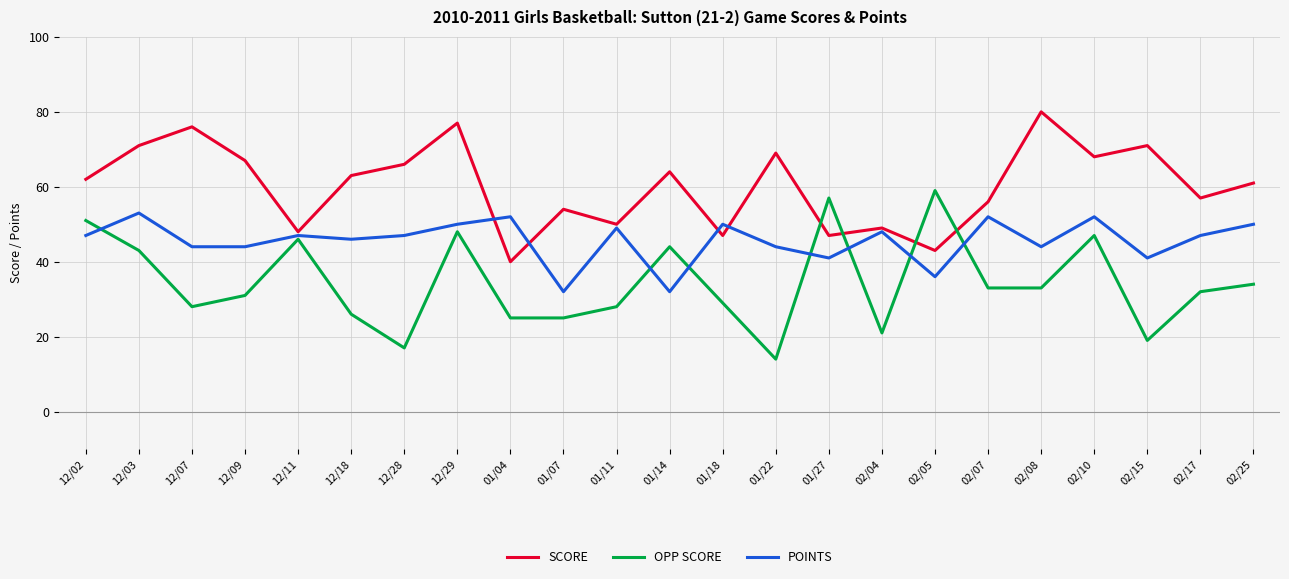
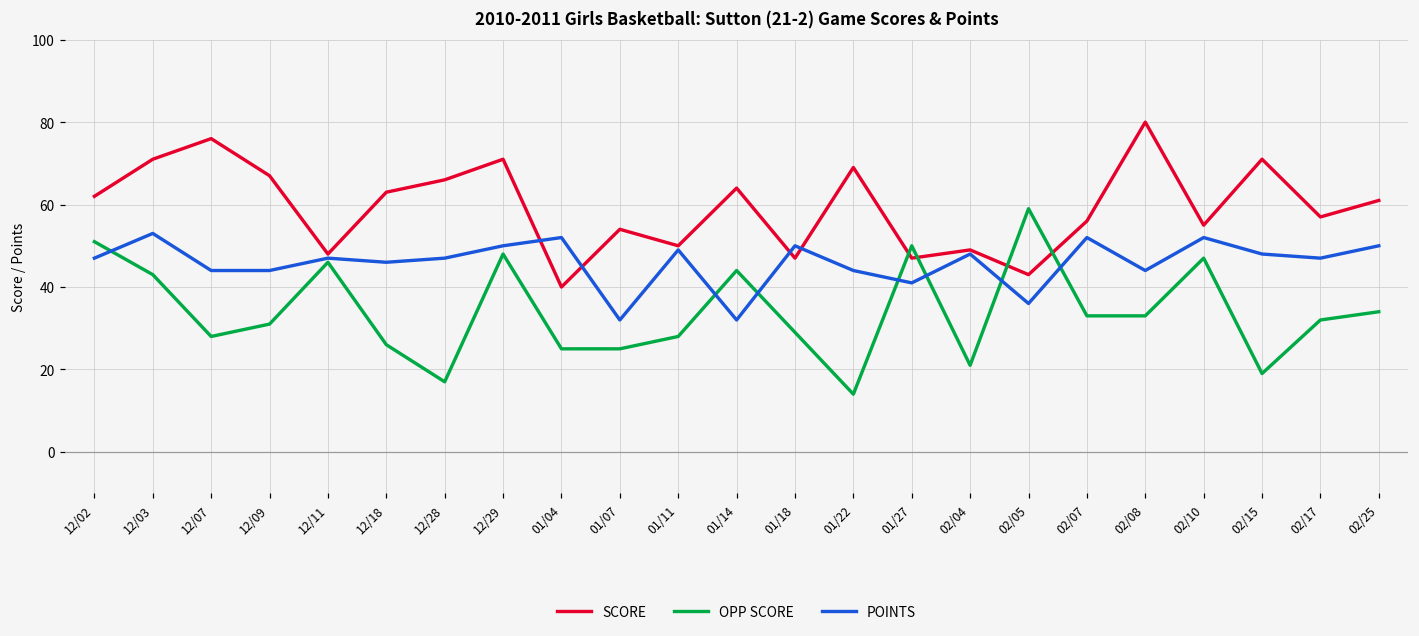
  {
    "SCORE": {
      "12/02": 62,
      "12/03": 71,
      "12/07": 76,
      "12/09": 67,
      "12/11": 48,
      "12/18": 63,
      "12/28": 66,
-     "12/29": 77,
+     "12/29": 71,
      "01/04": 40,
      "01/07": 54,
      "01/11": 50,
      "01/14": 64,
      "01/18": 47,
      "01/22": 69,
      "01/27": 47,
      "02/04": 49,
      "02/05": 43,
      "02/07": 56,
      "02/08": 80,
-     "02/10": 68,
+     "02/10": 55,
      "02/15": 71,
      "02/17": 57,
      "02/25": 61
    },
    "OPP SCORE": {
      "12/02": 51,
      "12/03": 43,
      "12/07": 28,
      "12/09": 31,
      "12/11": 46,
      "12/18": 26,
      "12/28": 17,
      "12/29": 48,
      "01/04": 25,
      "01/07": 25,
      "01/11": 28,
      "01/14": 44,
      "01/18": 29,
      "01/22": 14,
-     "01/27": 57,
+     "01/27": 50,
      "02/04": 21,
      "02/05": 59,
      "02/07": 33,
      "02/08": 33,
      "02/10": 47,
      "02/15": 19,
      "02/17": 32,
      "02/25": 34
    },
    "POINTS": {
      "12/02": 47,
      "12/03": 53,
      "12/07": 44,
      "12/09": 44,
      "12/11": 47,
      "12/18": 46,
      "12/28": 47,
      "12/29": 50,
      "01/04": 52,
      "01/07": 32,
      "01/11": 49,
      "01/14": 32,
      "01/18": 50,
      "01/22": 44,
      "01/27": 41,
      "02/04": 48,
      "02/05": 36,
      "02/07": 52,
      "02/08": 44,
      "02/10": 52,
-     "02/15": 41,
+     "02/15": 48,
      "02/17": 47,
      "02/25": 50
    }
  }
